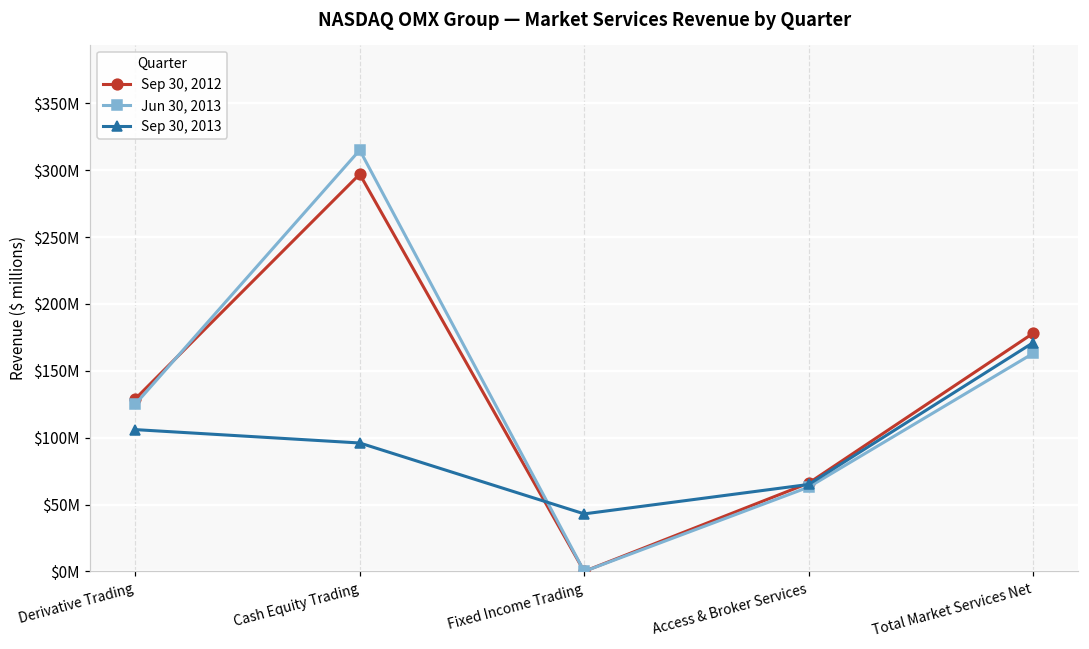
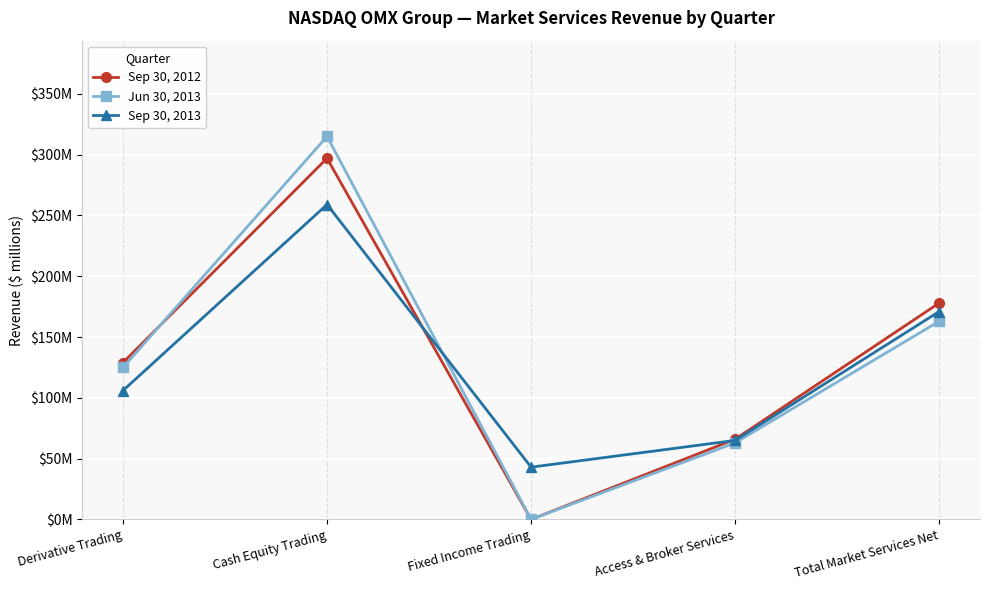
  {
    "Sep 30, 2012": {
      "Derivative Trading": "$129000000",
      "Cash Equity Trading": "$297000000",
      "Total Market Services Net": "$178000000"
    },
    "Jun 30, 2013": {
      "Derivative Trading": "$125000000",
      "Cash Equity Trading": "$315000000",
      "Total Market Services Net": "$163000000"
    },
    "Sep 30, 2013": {
      "Derivative Trading": "$106000000",
-     "Cash Equity Trading": "$96000000",
+     "Cash Equity Trading": "$259000000",
      "Fixed Income Trading": "$43000000",
      "Total Market Services Net": "$171000000"
    }
  }
